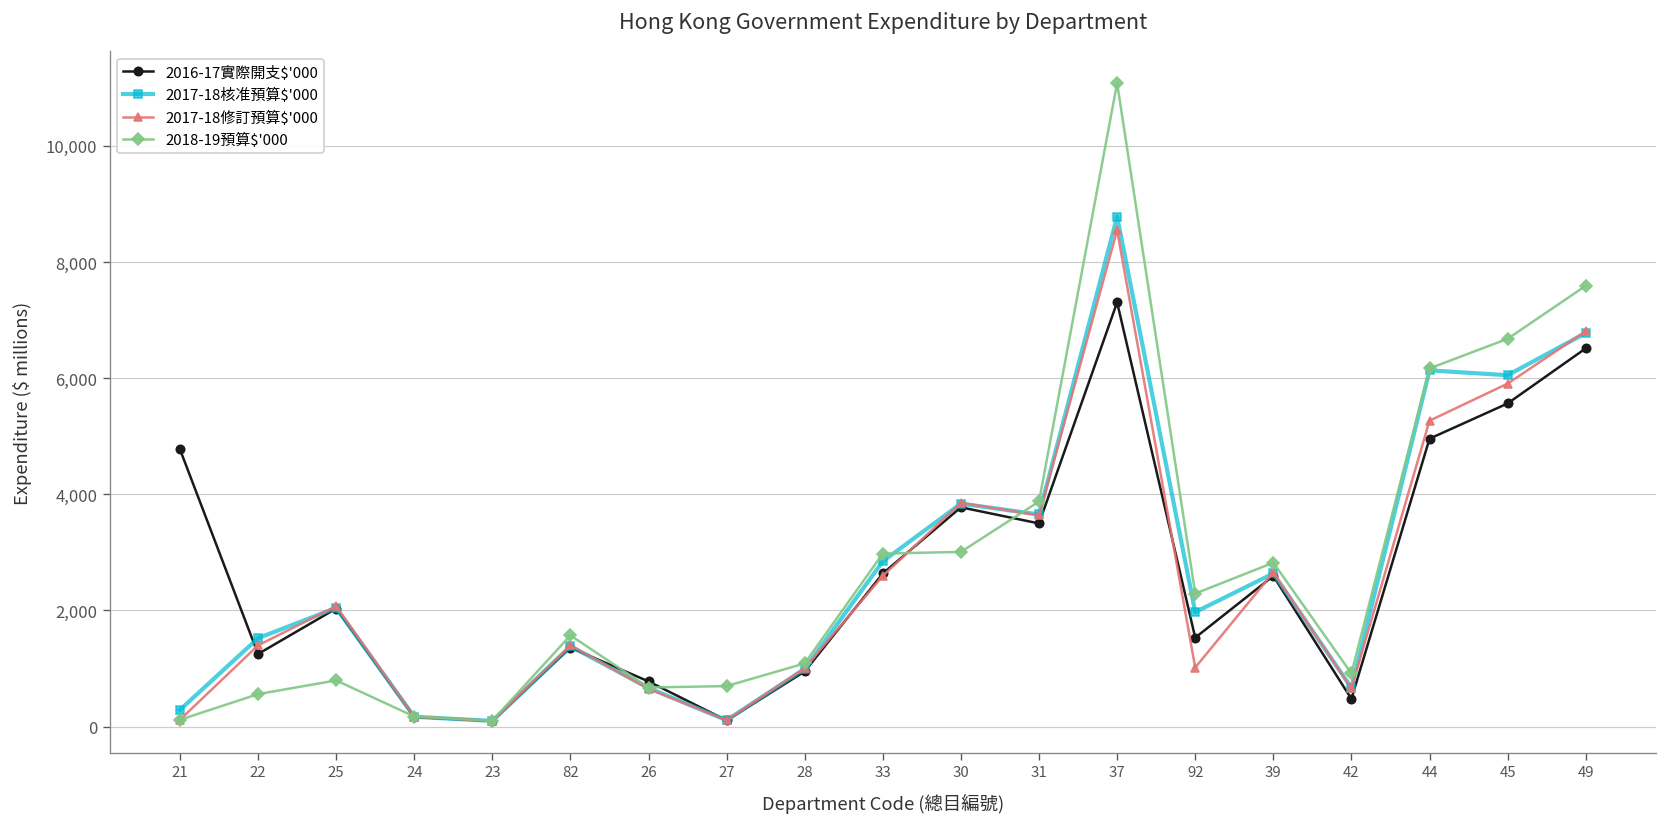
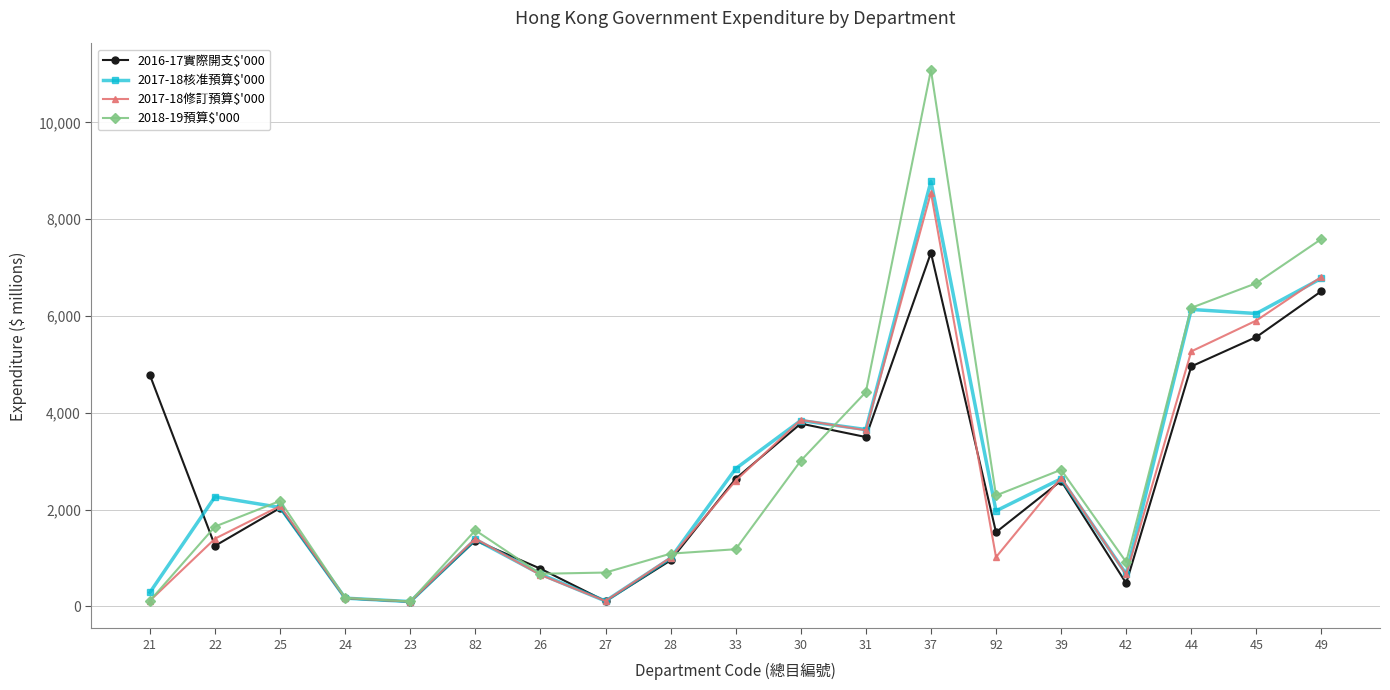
  {
    "2016-17實際開支$'000": {
      "21": "4,800",
      "22": "1,300",
      "26": "800",
      "30": "3,800",
      "31": "3,500",
      "37": "7,300",
      "92": "1,500",
      "42": "500",
      "44": "5,000",
      "45": "5,600",
      "49": "6,500"
    },
    "2017-18核准預算$'000": {
      "21": "300",
-     "22": "1,500",
+     "22": "2,300",
      "33": "2,800",
      "37": "8,800",
      "92": "2,000",
      "45": "6,000"
    },
    "2017-18修訂預算$'000": {
      "22": "1,400",
      "37": "8,500",
      "92": "1,000",
      "44": "5,300",
      "45": "5,900"
    },
    "2018-19預算$'000": {
-     "22": "600",
-     "25": "800",
+     "22": "1,600",
+     "25": "2,200",
      "82": "1,600",
      "27": "700",
      "28": "1,100",
-     "33": "3,000",
+     "33": "1,200",
      "30": "3,000",
-     "31": "3,900",
+     "31": "4,400",
      "37": "11,100",
      "92": "2,300",
      "39": "2,800",
      "42": "900",
      "45": "6,700",
      "49": "7,600"
    }
  }
